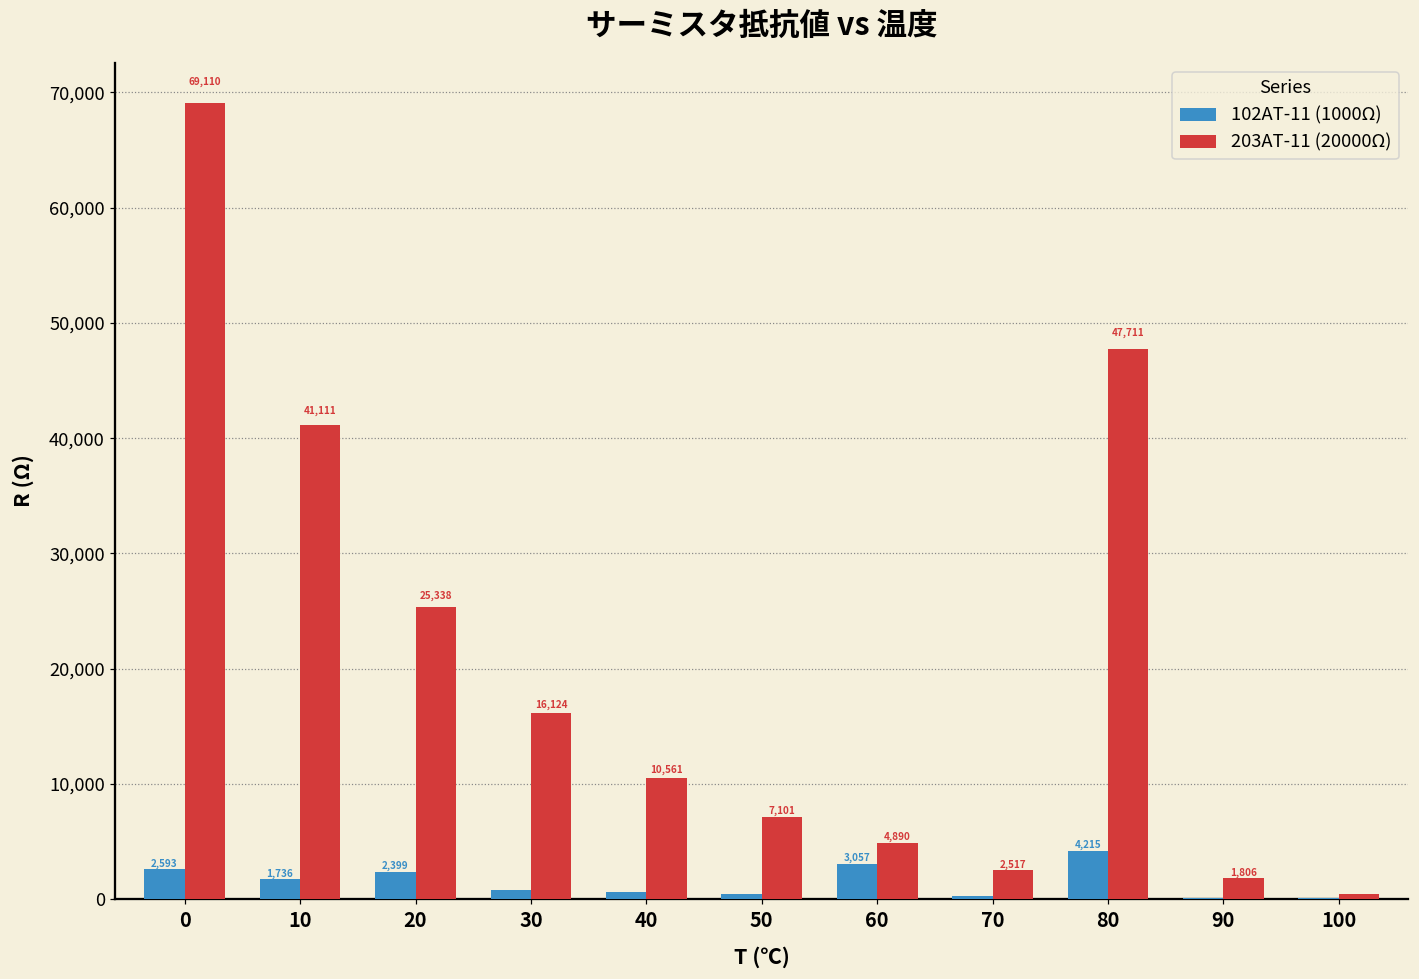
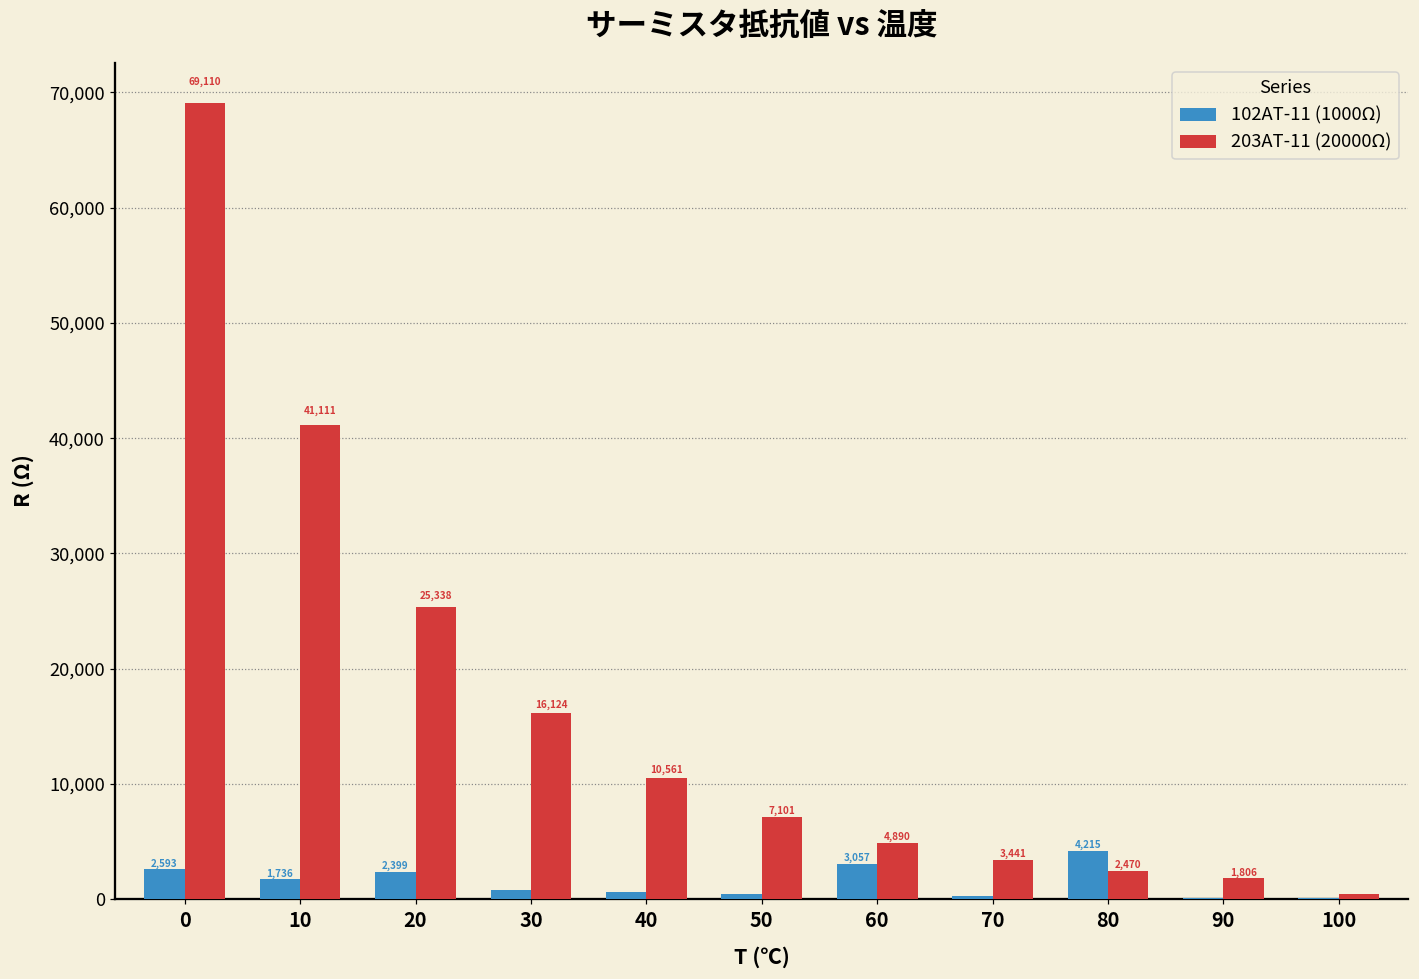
  {
    "102AT-11 (1000Ω)": {
      "0": "2,593",
      "10": "1,736",
      "20": "2,399",
      "60": "3,057",
      "80": "4,215"
    },
    "203AT-11 (20000Ω)": {
      "0": "69,110",
      "10": "41,111",
      "20": "25,338",
      "30": "16,124",
      "40": "10,561",
      "50": "7,101",
      "60": "4,890",
-     "70": "2,517",
-     "80": "47,711",
+     "70": "3,441",
+     "80": "2,470",
      "90": "1,806"
    }
  }
